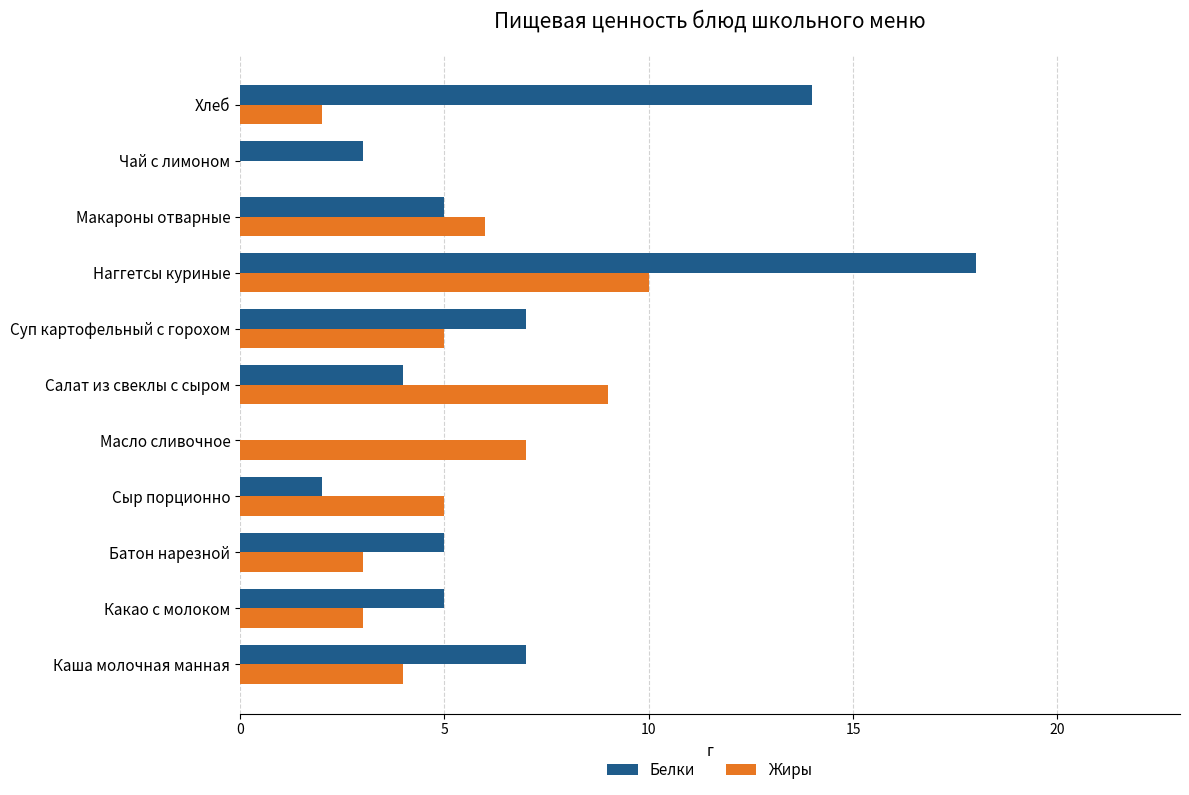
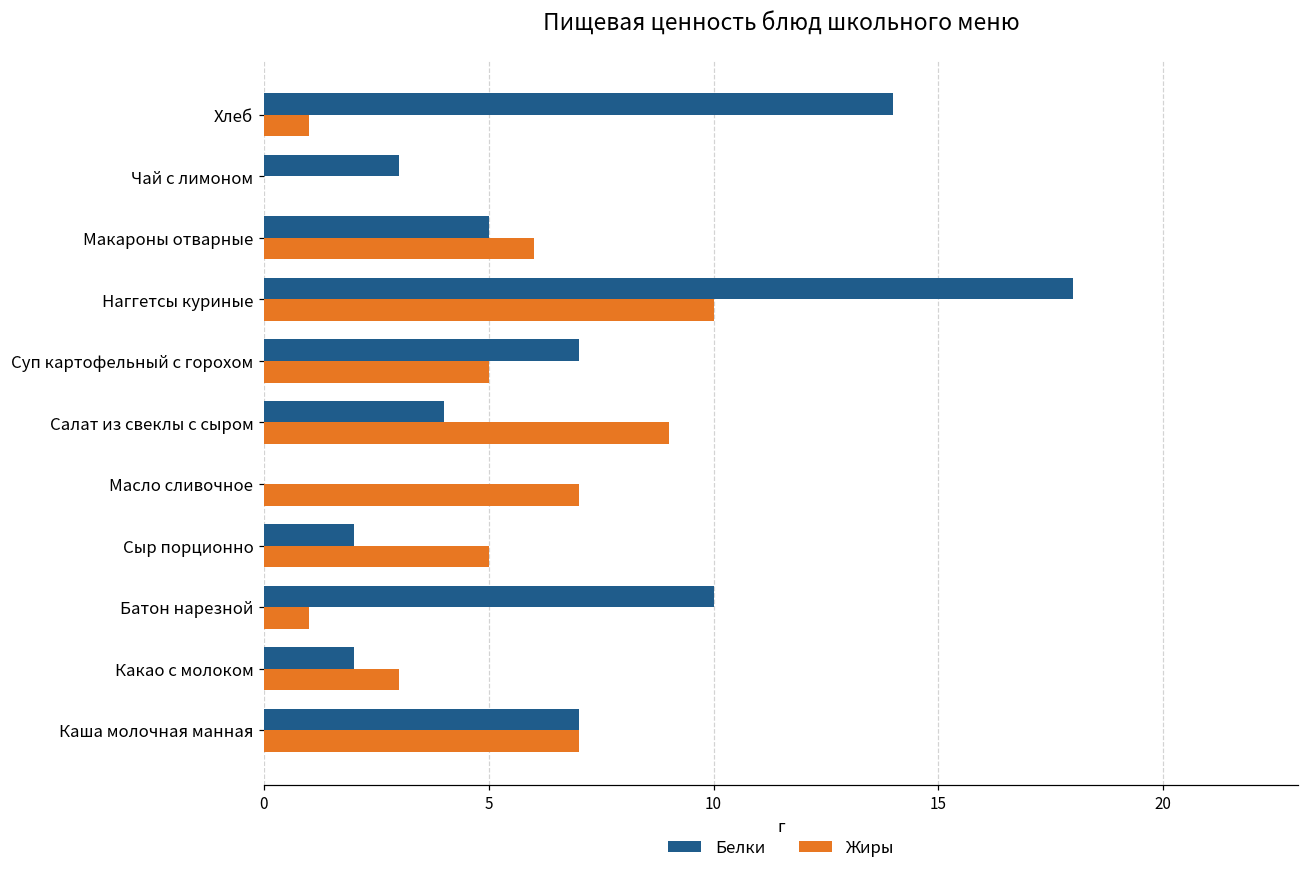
  {
    "Белки": {
      "Хлеб": 14,
      "Чай с лимоном": 3,
      "Макароны отварные": 5,
      "Наггетсы куриные": 18,
      "Суп картофельный с горохом": 7,
      "Салат из свеклы с сыром": 4,
      "Масло сливочное": 0,
      "Сыр порционно": 2,
-     "Батон нарезной": 5,
-     "Какао с молоком": 5,
+     "Батон нарезной": 10,
+     "Какао с молоком": 2,
      "Каша молочная манная": 7
    },
    "Жиры": {
-     "Хлеб": 2,
+     "Хлеб": 1,
      "Чай с лимоном": 0,
      "Макароны отварные": 6,
      "Наггетсы куриные": 10,
      "Суп картофельный с горохом": 5,
      "Салат из свеклы с сыром": 9,
      "Масло сливочное": 7,
      "Сыр порционно": 5,
-     "Батон нарезной": 3,
+     "Батон нарезной": 1,
      "Какао с молоком": 3,
-     "Каша молочная манная": 4
+     "Каша молочная манная": 7
    }
  }
